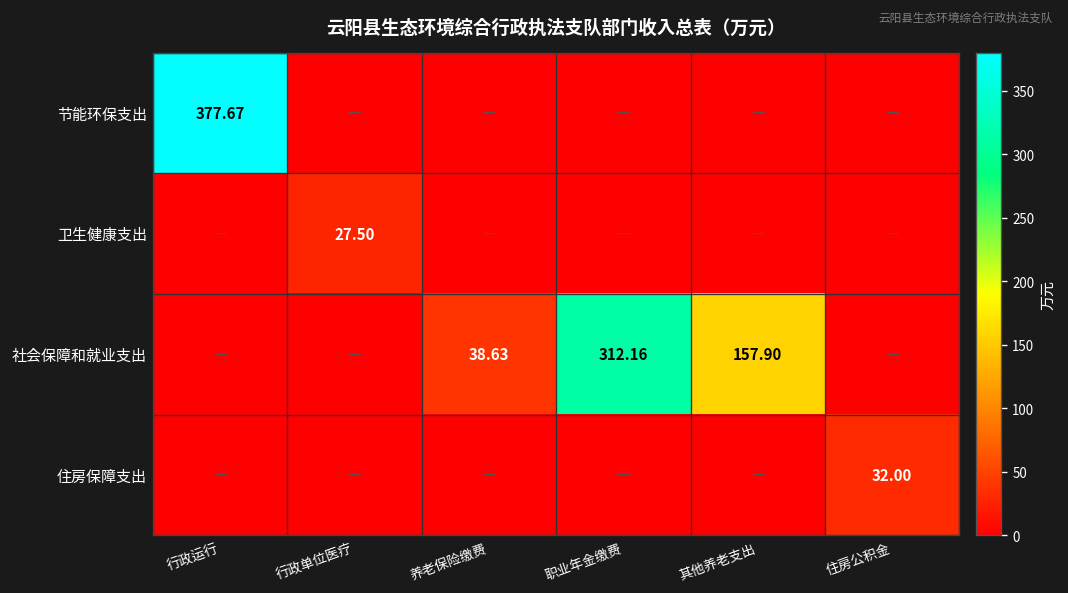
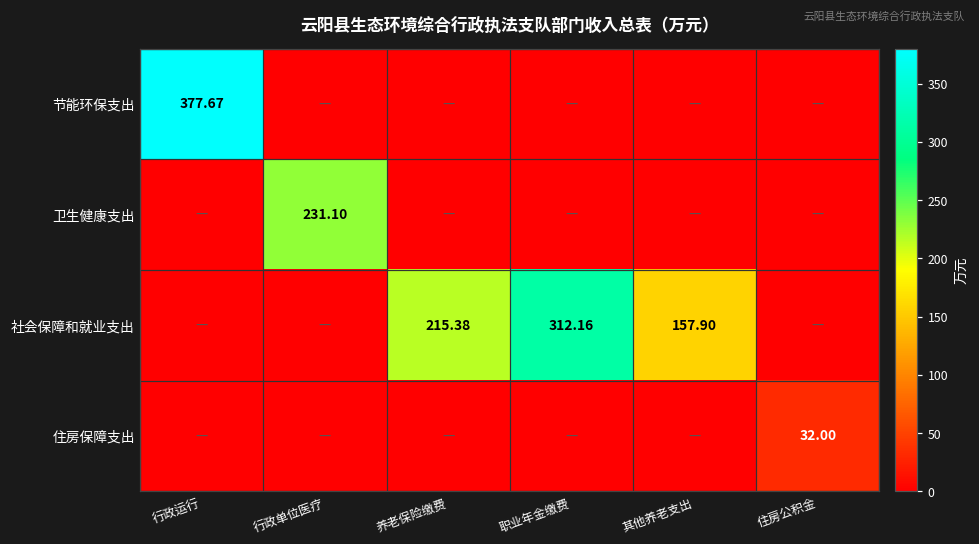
  {
    "节能环保支出": {
      "行政运行": 377.67
    },
    "卫生健康支出": {
-     "行政单位医疗": 27.50
+     "行政单位医疗": 231.10
    },
    "社会保障和就业支出": {
-     "养老保险缴费": 38.63,
+     "养老保险缴费": 215.38,
      "职业年金缴费": 312.16,
      "其他养老支出": 157.90
    },
    "住房保障支出": {
      "住房公积金": 32.00
    }
  }
